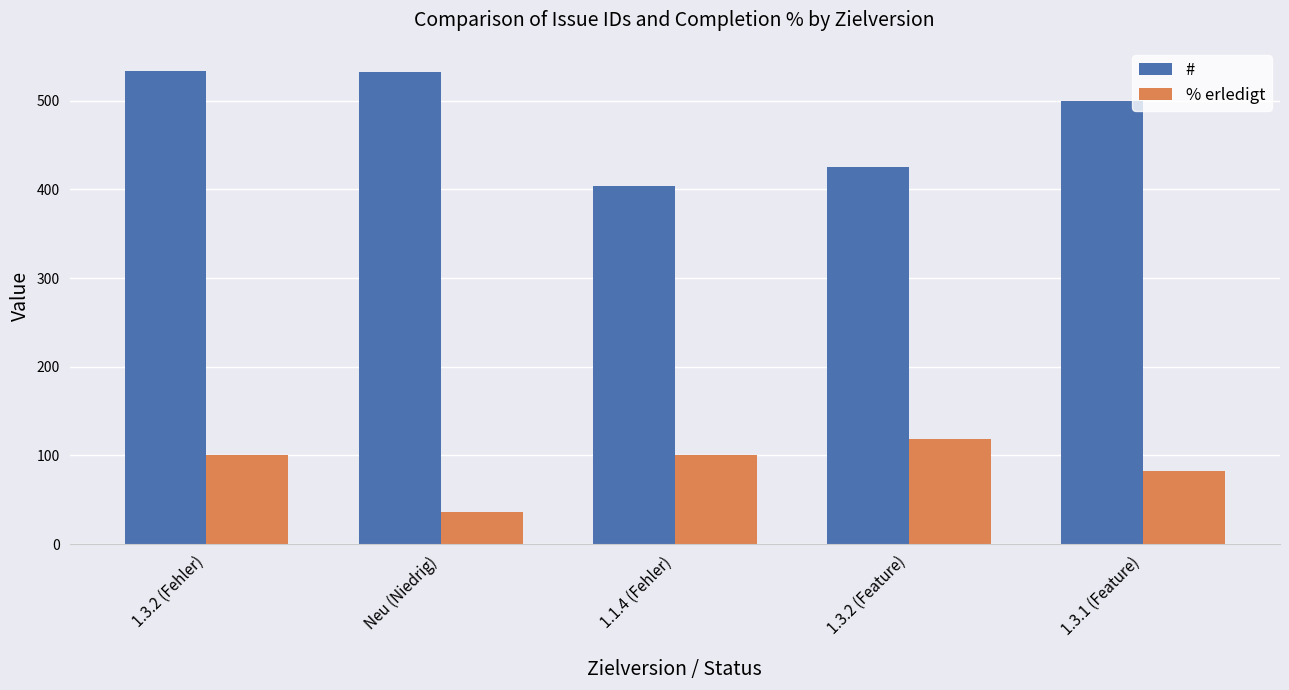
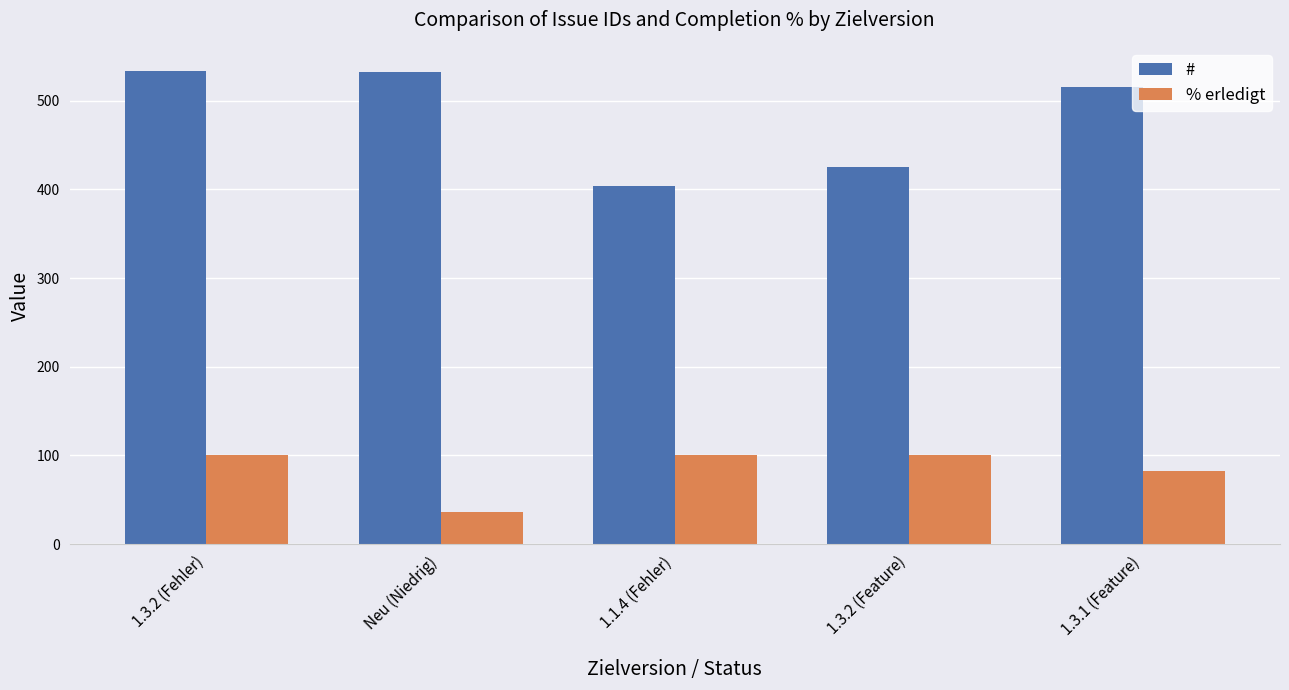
  {
    "#": {
      "1.3.2 (Fehler)": 530,
      "Neu (Niedrig)": 530,
      "1.1.4 (Fehler)": 400,
      "1.3.2 (Feature)": 430,
-     "1.3.1 (Feature)": 500
+     "1.3.1 (Feature)": 520
    },
    "% erledigt": {
      "1.3.2 (Fehler)": 100,
      "Neu (Niedrig)": 40,
      "1.1.4 (Fehler)": 100,
-     "1.3.2 (Feature)": 120,
+     "1.3.2 (Feature)": 100,
      "1.3.1 (Feature)": 80
    }
  }
